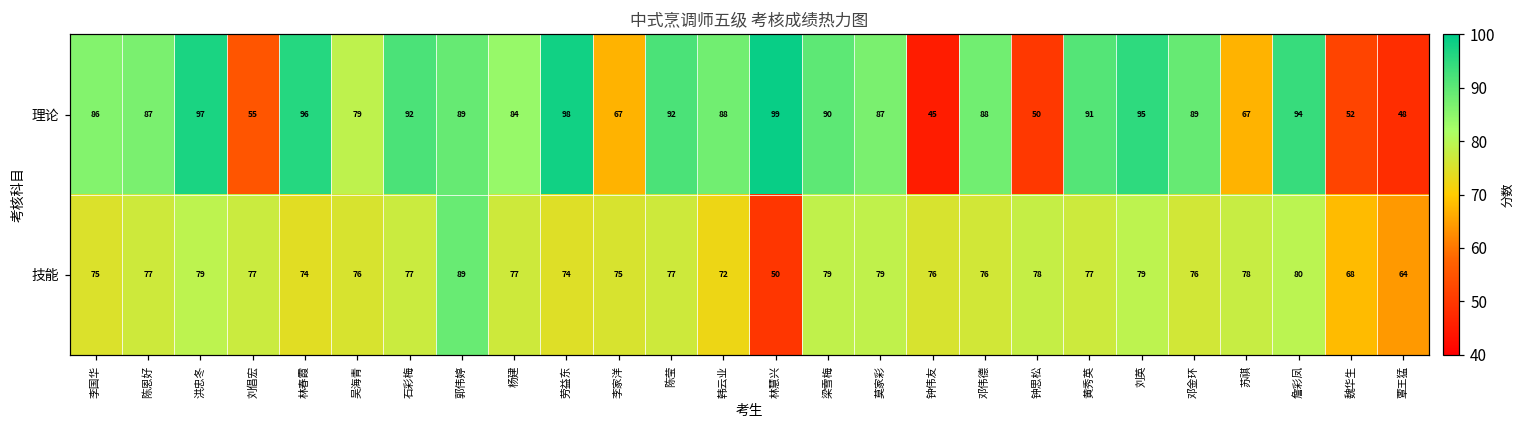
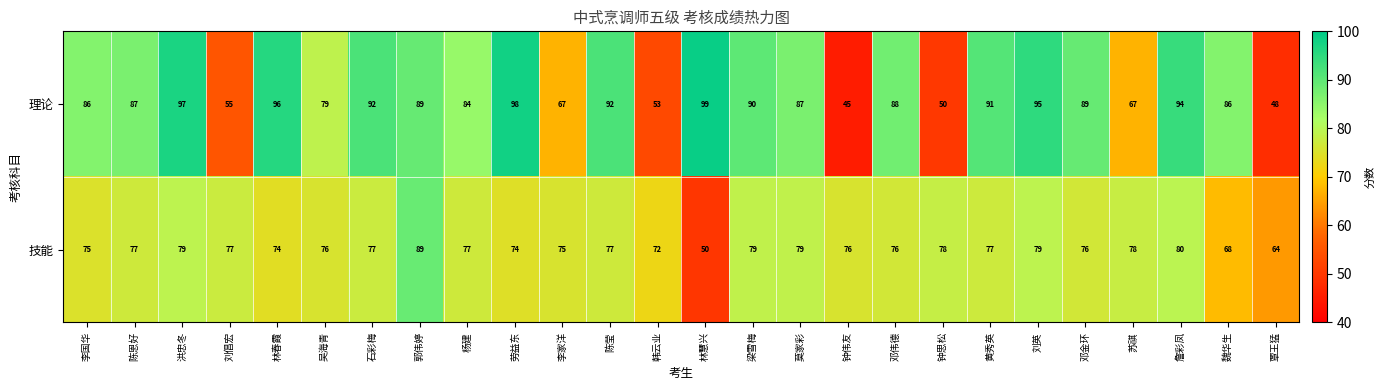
  {
    "理论": {
      "李国华": 86,
      "陈恩好": 87,
      "洪忠冬": 97,
      "刘倡宏": 55,
      "林春霞": 96,
      "吴海青": 79,
      "石彩梅": 92,
      "郭伟婷": 89,
      "杨建": 84,
      "劳益东": 98,
      "李家洋": 67,
      "陈莹": 92,
-     "韩云业": 88,
+     "韩云业": 53,
      "林慧兴": 99,
      "梁雪梅": 90,
      "莫家彩": 87,
      "钟伟友": 45,
      "邓伟德": 88,
      "钟思松": 50,
      "黄秀英": 91,
      "刘英": 95,
      "邓金环": 89,
      "苏祺": 67,
      "詹彩凤": 94,
-     "魏华生": 52,
+     "魏华生": 86,
      "覃王猛": 48
    },
    "技能": {
      "李国华": 75,
      "陈恩好": 77,
      "洪忠冬": 79,
      "刘倡宏": 77,
      "林春霞": 74,
      "吴海青": 76,
      "石彩梅": 77,
      "郭伟婷": 89,
      "杨建": 77,
      "劳益东": 74,
      "李家洋": 75,
      "陈莹": 77,
      "韩云业": 72,
      "林慧兴": 50,
      "梁雪梅": 79,
      "莫家彩": 79,
      "钟伟友": 76,
      "邓伟德": 76,
      "钟思松": 78,
      "黄秀英": 77,
      "刘英": 79,
      "邓金环": 76,
      "苏祺": 78,
      "詹彩凤": 80,
      "魏华生": 68,
      "覃王猛": 64
    }
  }
